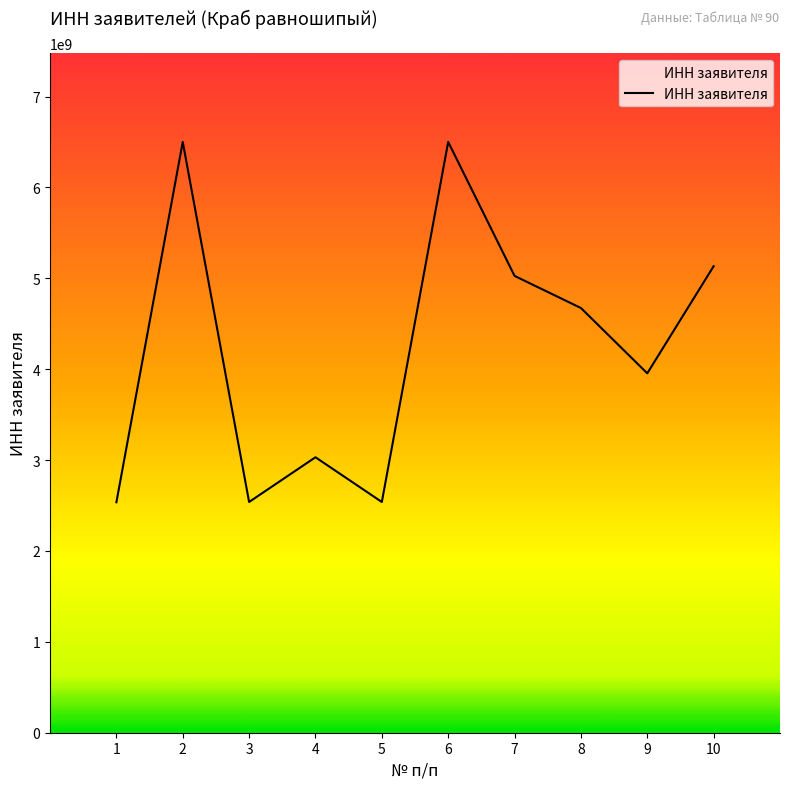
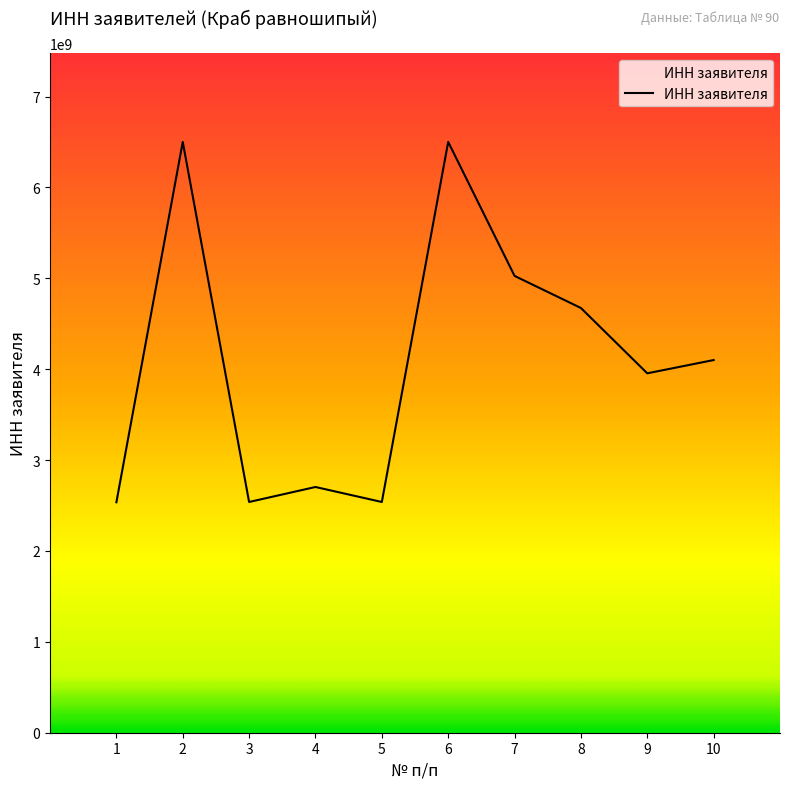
  {
    "1": 2500000000,
    "2": 6500000000,
    "3": 2500000000,
-   "4": 3000000000,
+   "4": 2700000000,
    "5": 2500000000,
    "6": 6500000000,
    "7": 5000000000,
    "8": 4700000000,
    "9": 4000000000,
-   "10": 5100000000
+   "10": 4100000000
  }
